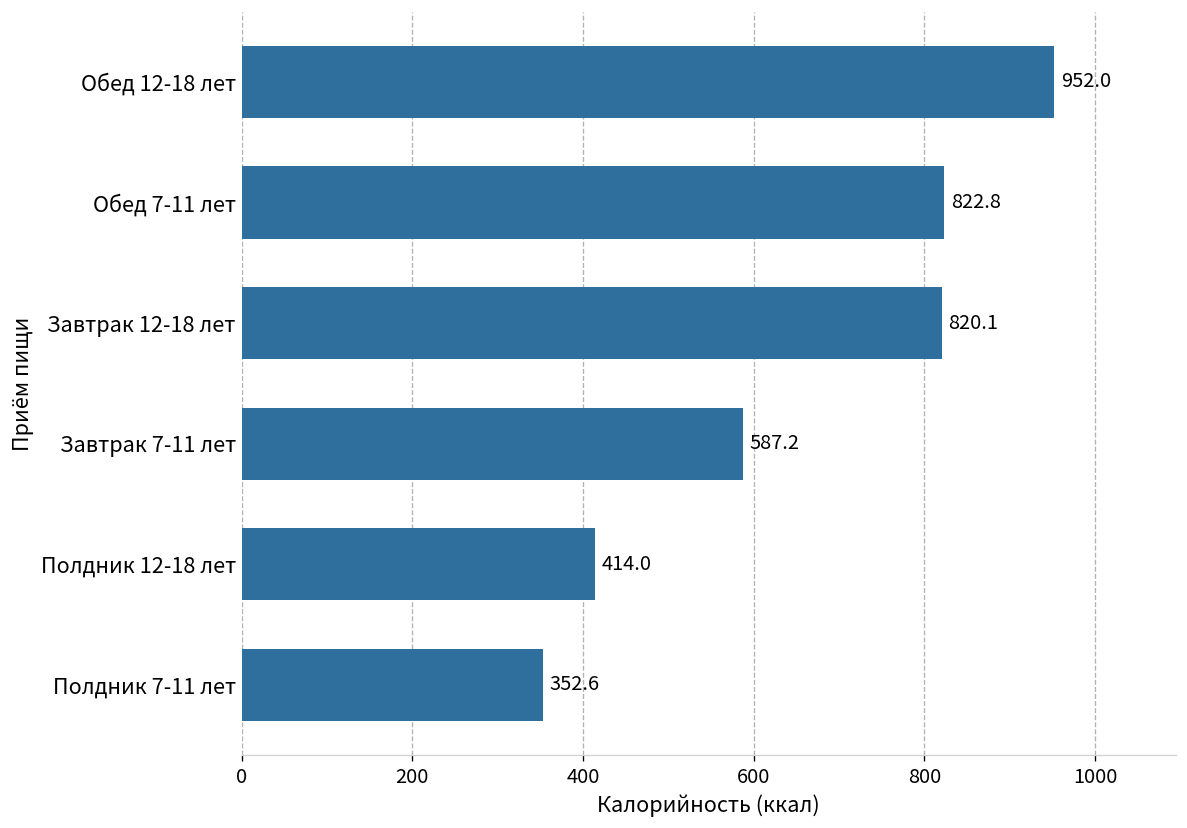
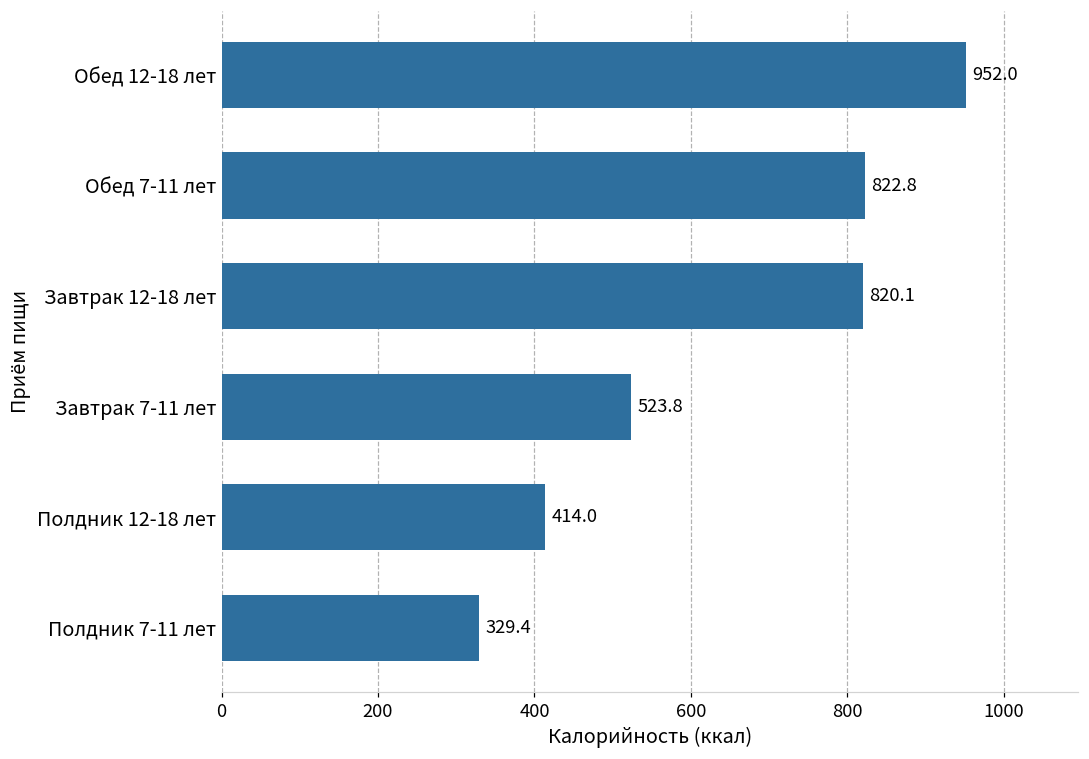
  {
    "Обед 12-18 лет": 952.0,
    "Обед 7-11 лет": 822.8,
    "Завтрак 12-18 лет": 820.1,
-   "Завтрак 7-11 лет": 587.2,
+   "Завтрак 7-11 лет": 523.8,
    "Полдник 12-18 лет": 414.0,
-   "Полдник 7-11 лет": 352.6
+   "Полдник 7-11 лет": 329.4
  }
